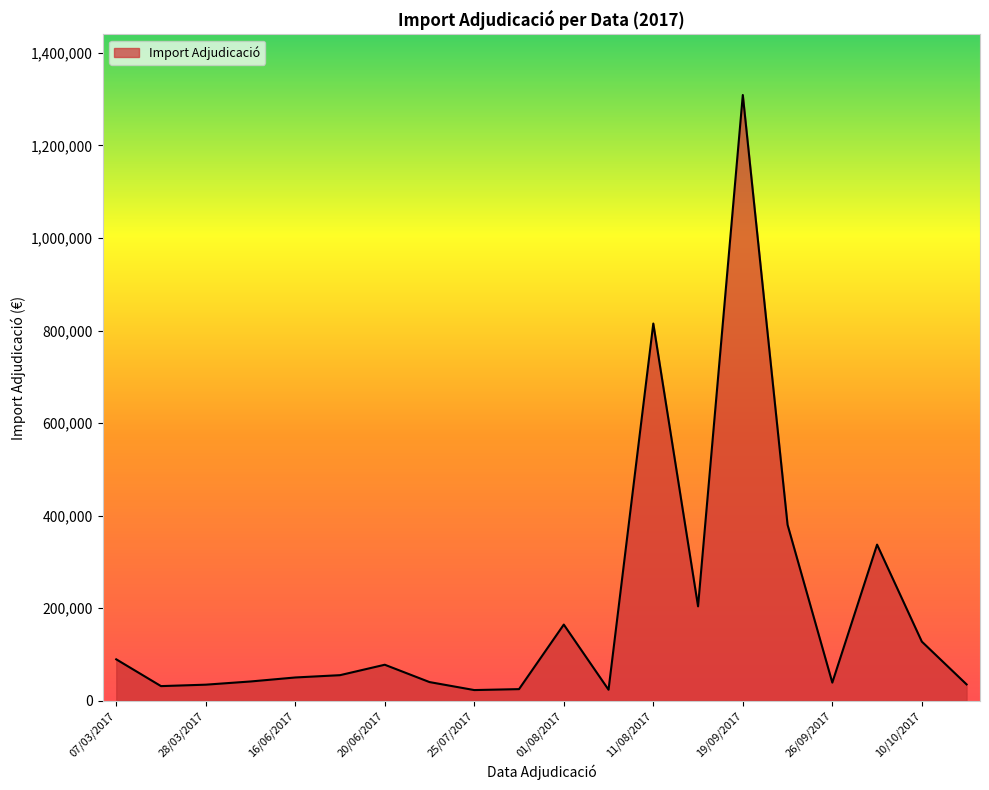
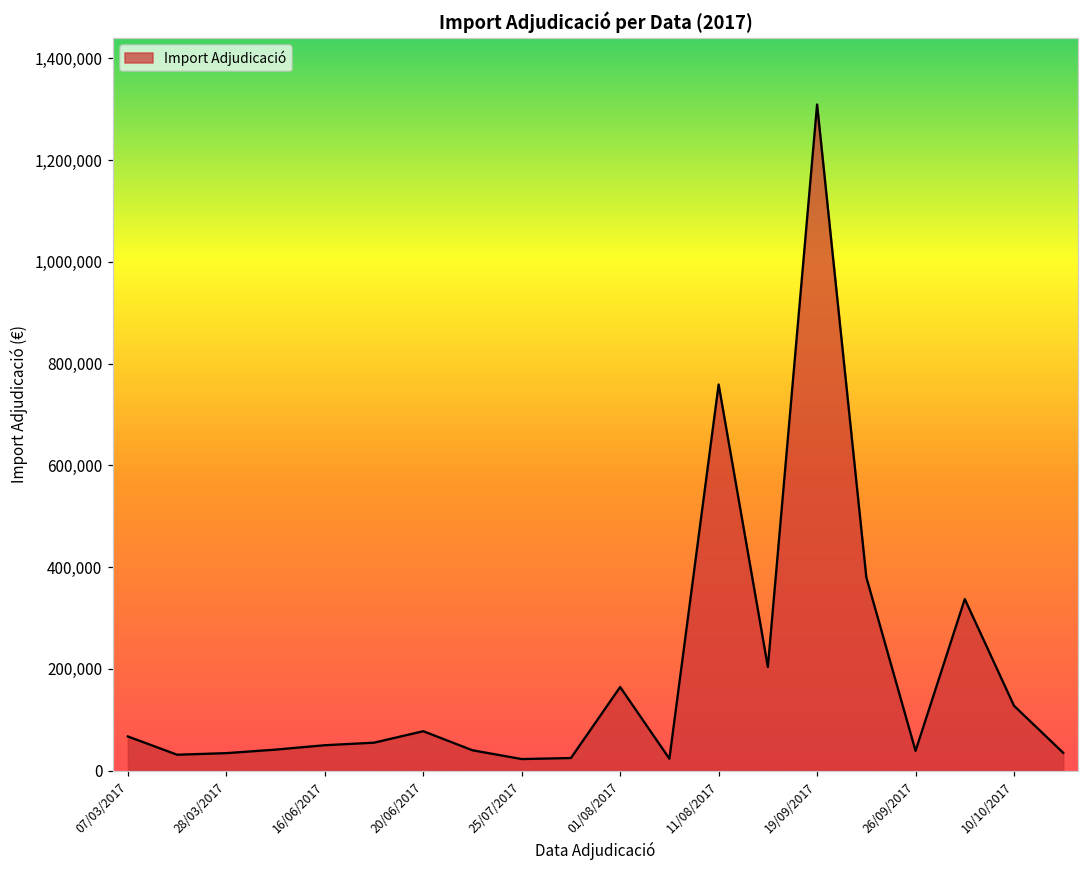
  {
-   "07/03/2017": "90,000",
+   "07/03/2017": "70,000",
    "20/06/2017": "80,000",
-   "11/08/2017": "820,000",
+   "11/08/2017": "760,000",
    "19/09/2017": "1,310,000",
    "10/10/2017": "130,000"
  }
